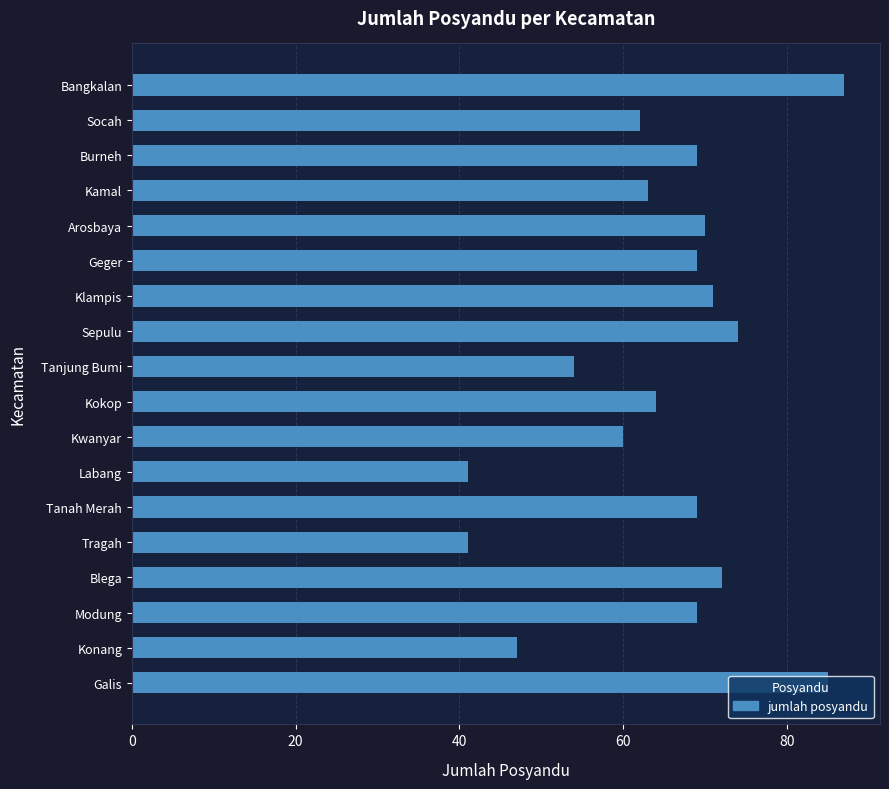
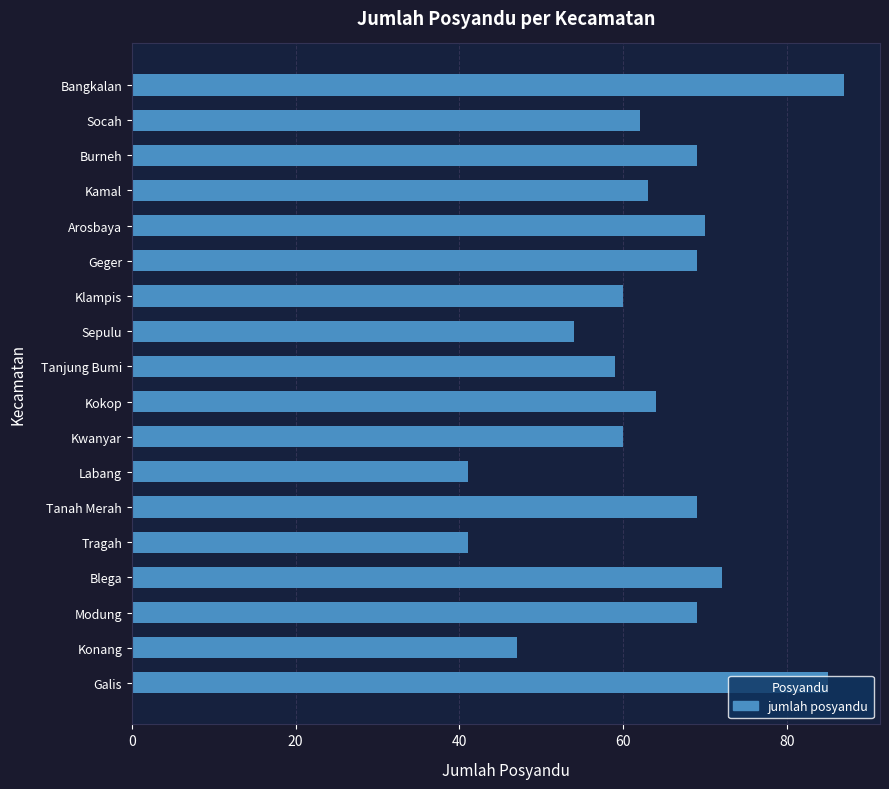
  {
    "Bangkalan": 87,
    "Socah": 62,
    "Burneh": 69,
    "Kamal": 63,
    "Arosbaya": 70,
    "Geger": 69,
-   "Klampis": 71,
-   "Sepulu": 74,
-   "Tanjung Bumi": 54,
+   "Klampis": 60,
+   "Sepulu": 54,
+   "Tanjung Bumi": 59,
    "Kokop": 64,
    "Kwanyar": 60,
    "Labang": 41,
    "Tanah Merah": 69,
    "Tragah": 41,
    "Blega": 72,
    "Modung": 69,
    "Konang": 47
  }
